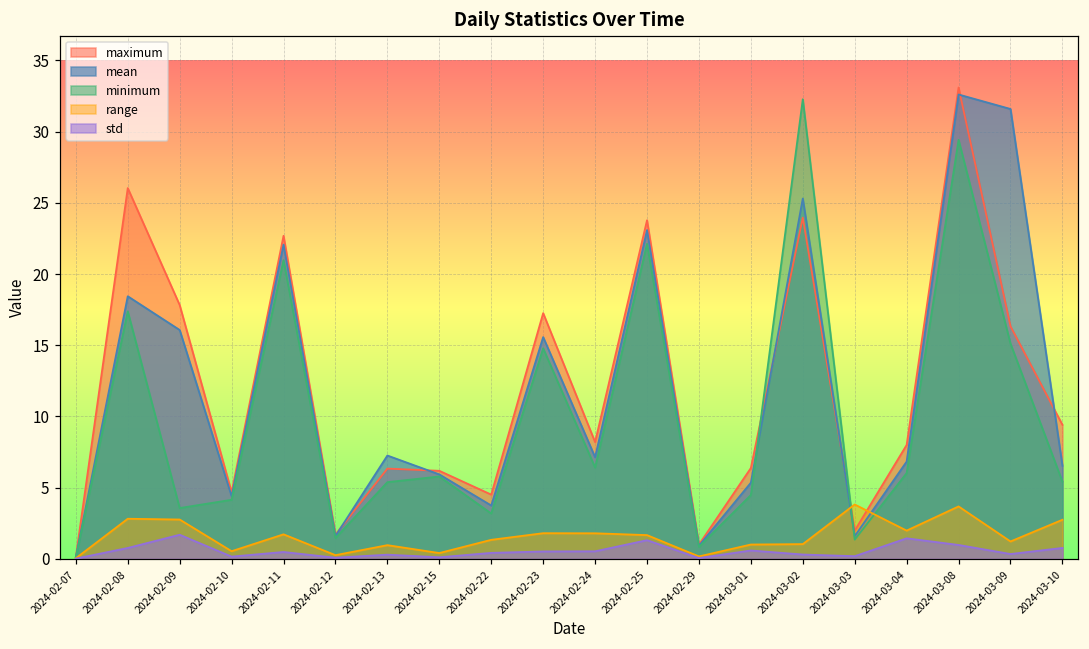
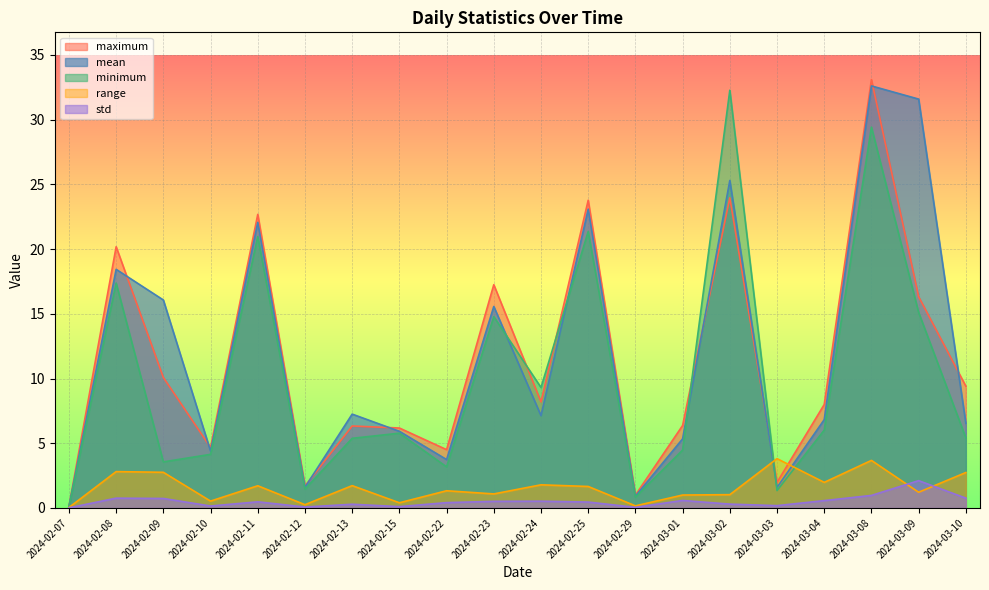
  {
    "maximum": {
-     "2024-02-08": 26.0,
-     "2024-02-09": 17.8,
+     "2024-02-08": 20.2,
+     "2024-02-09": 10.1,
      "2024-02-10": 4.7,
      "2024-02-11": 22.7,
      "2024-02-13": 6.3,
      "2024-02-15": 6.2,
      "2024-02-22": 4.5,
      "2024-02-23": 17.3,
      "2024-02-24": 8.2,
      "2024-02-25": 23.8,
      "2024-03-01": 6.4,
      "2024-03-02": 24.0,
      "2024-03-03": 2.0,
      "2024-03-04": 8.0,
      "2024-03-08": 33.1,
      "2024-03-09": 16.3,
      "2024-03-10": 9.4
    },
    "mean": {
      "2024-02-08": 18.4,
      "2024-02-09": 16.1,
      "2024-02-10": 4.4,
      "2024-02-11": 22.1,
      "2024-02-13": 7.2,
      "2024-02-22": 3.7,
      "2024-02-23": 15.6,
      "2024-02-24": 7.1,
      "2024-02-25": 23.1,
      "2024-03-01": 5.3,
      "2024-03-02": 25.3,
      "2024-03-03": 1.6,
      "2024-03-04": 6.8,
      "2024-03-08": 32.6,
      "2024-03-09": 31.6,
      "2024-03-10": 6.5
    },
    "minimum": {
      "2024-02-08": 17.4,
      "2024-02-09": 3.6,
      "2024-02-10": 4.1,
      "2024-02-11": 21.0,
      "2024-02-13": 5.4,
      "2024-02-22": 3.2,
      "2024-02-23": 14.8,
-     "2024-02-24": 6.4,
-     "2024-02-25": 22.1,
+     "2024-02-24": 9.3,
+     "2024-02-25": 21.4,
      "2024-03-01": 4.5,
      "2024-03-02": 32.3,
      "2024-03-03": 1.3,
      "2024-03-04": 6.0,
      "2024-03-08": 29.4,
      "2024-03-09": 15.1,
      "2024-03-10": 5.4
    },
    "range": {
      "2024-02-08": 2.8,
      "2024-02-09": 2.8,
      "2024-02-10": 0.5,
      "2024-02-11": 1.7,
-     "2024-02-13": 1.0,
+     "2024-02-13": 1.7,
      "2024-02-15": 0.4,
      "2024-02-22": 1.3,
-     "2024-02-23": 1.8,
+     "2024-02-23": 1.1,
      "2024-02-24": 1.8,
      "2024-02-25": 1.7,
      "2024-03-01": 1.0,
      "2024-03-02": 1.0,
      "2024-03-03": 3.8,
      "2024-03-04": 2.0,
      "2024-03-08": 3.7,
      "2024-03-09": 1.2,
      "2024-03-10": 2.7
    },
    "std": {
      "2024-02-08": 0.8,
-     "2024-02-09": 1.7,
+     "2024-02-09": 0.7,
      "2024-02-10": 0.1,
      "2024-02-11": 0.5,
      "2024-02-13": 0.3,
      "2024-02-15": 0.1,
      "2024-02-22": 0.4,
      "2024-02-23": 0.5,
      "2024-02-24": 0.5,
-     "2024-02-25": 1.3,
+     "2024-02-25": 0.5,
      "2024-03-01": 0.6,
      "2024-03-02": 0.3,
      "2024-03-03": 0.2,
-     "2024-03-04": 1.4,
+     "2024-03-04": 0.6,
      "2024-03-08": 1.0,
-     "2024-03-09": 0.3,
+     "2024-03-09": 2.1,
      "2024-03-10": 0.8
    }
  }
